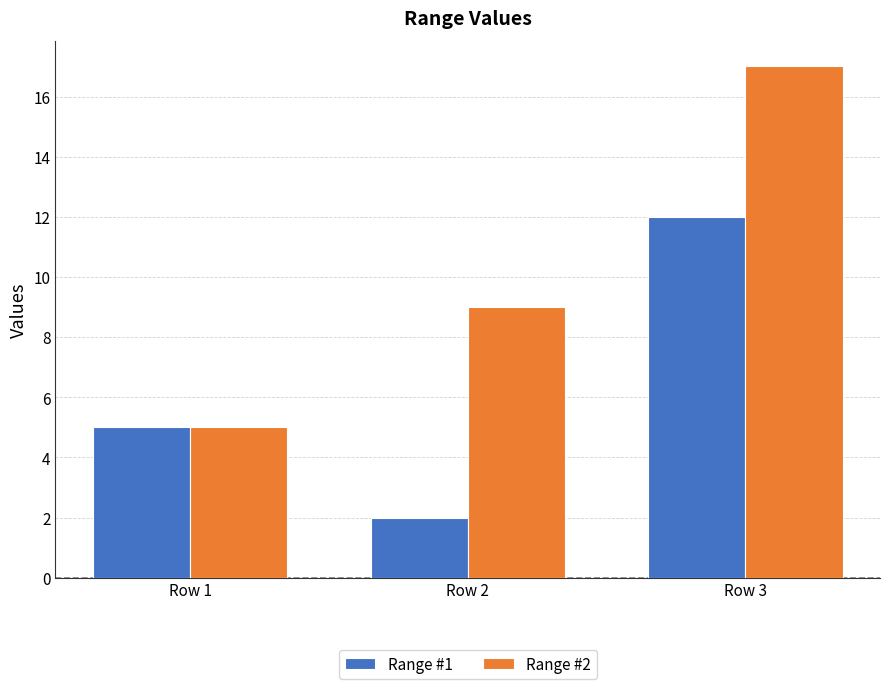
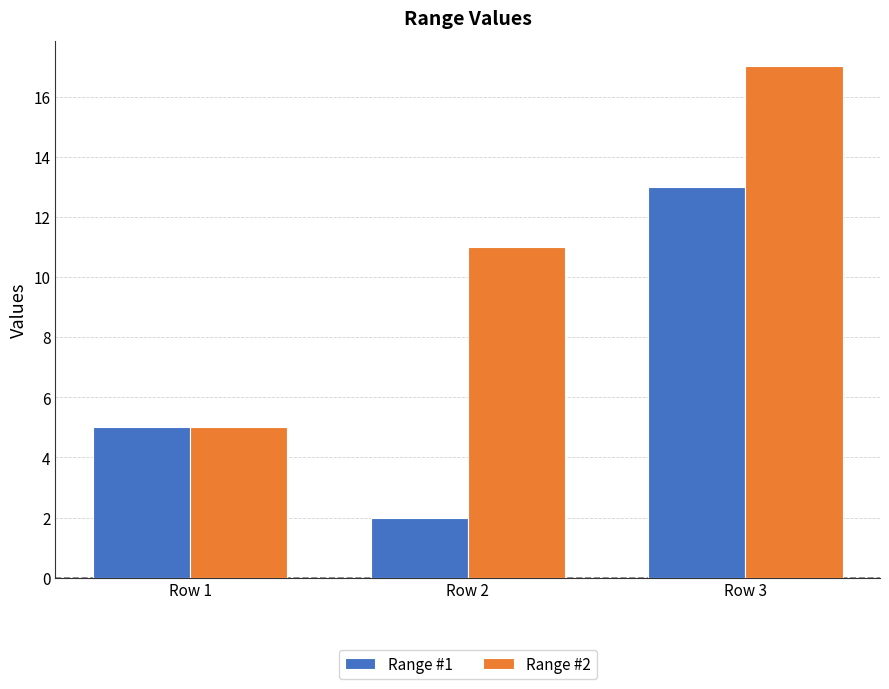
  {
    "Range #1": {
      "Row 1": 5,
      "Row 2": 2,
-     "Row 3": 12
+     "Row 3": 13
    },
    "Range #2": {
      "Row 1": 5,
-     "Row 2": 9,
+     "Row 2": 11,
      "Row 3": 17
    }
  }
